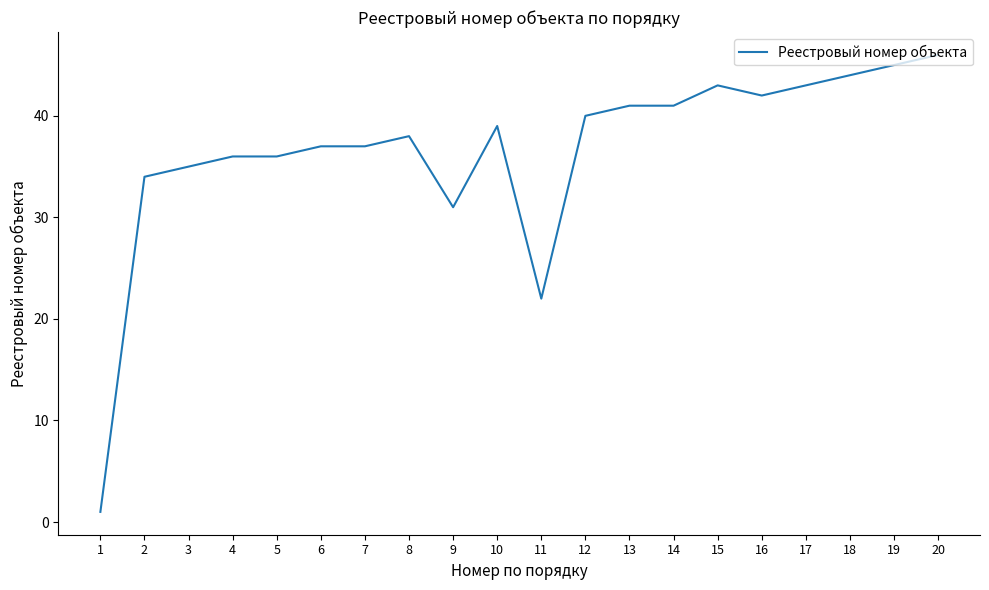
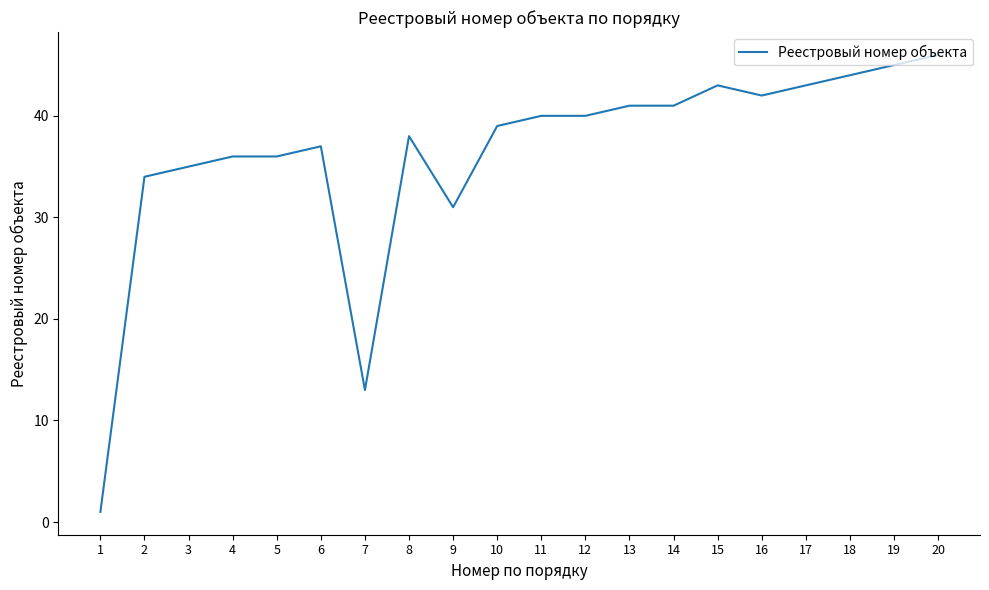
  {
    "1": 1,
    "2": 34,
    "3": 35,
    "4": 36,
    "5": 36,
    "6": 37,
-   "7": 37,
+   "7": 13,
    "8": 38,
    "9": 31,
    "10": 39,
-   "11": 22,
+   "11": 40,
    "12": 40,
    "13": 41,
    "14": 41,
    "15": 43,
    "16": 42,
    "17": 43,
    "18": 44
  }
